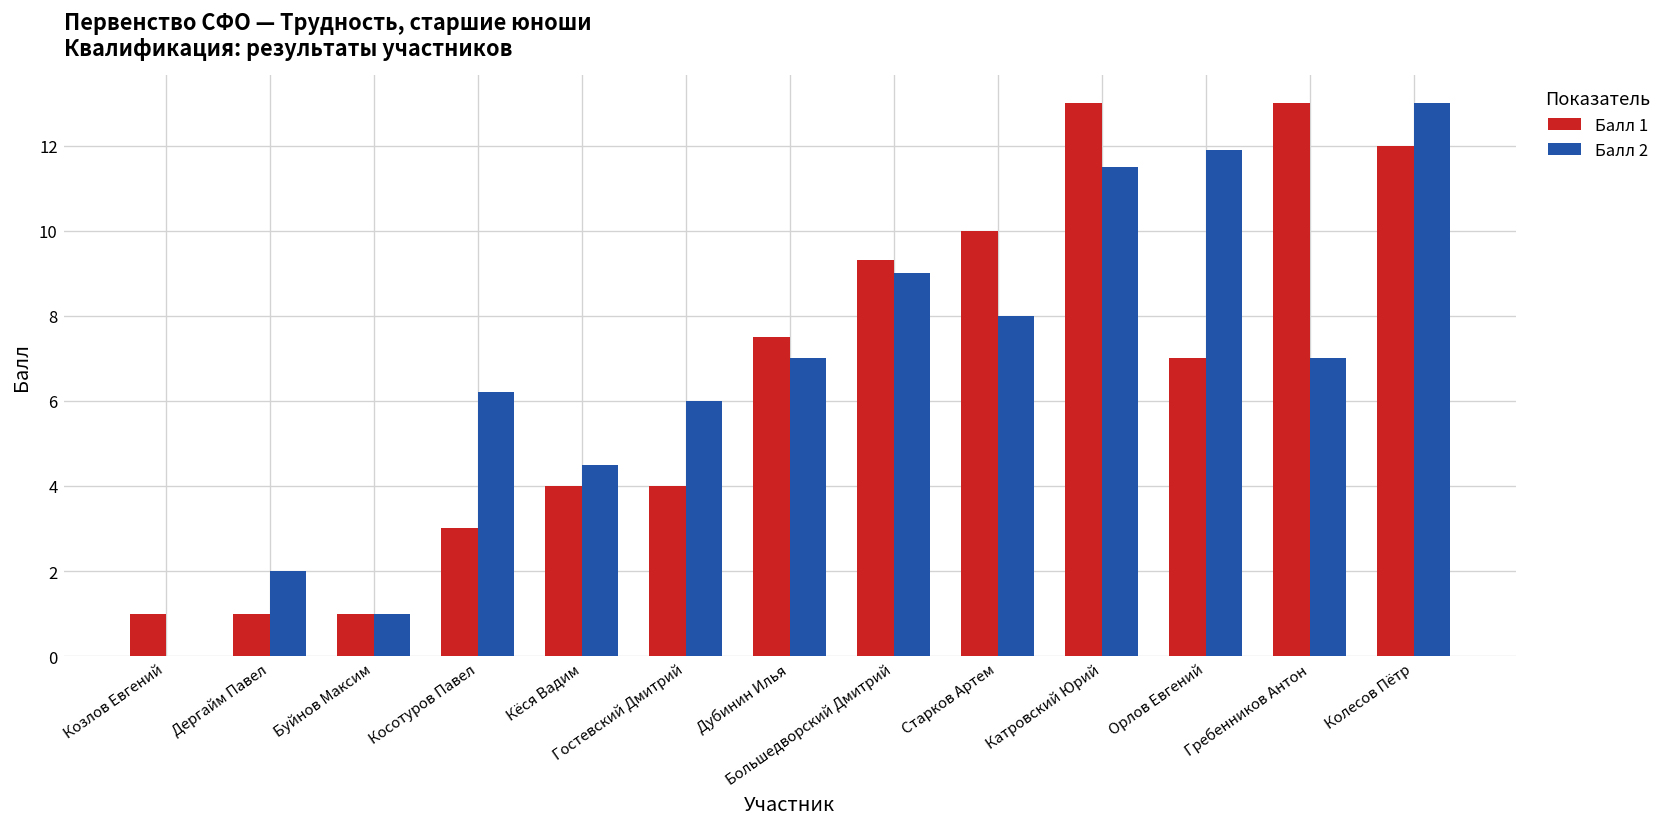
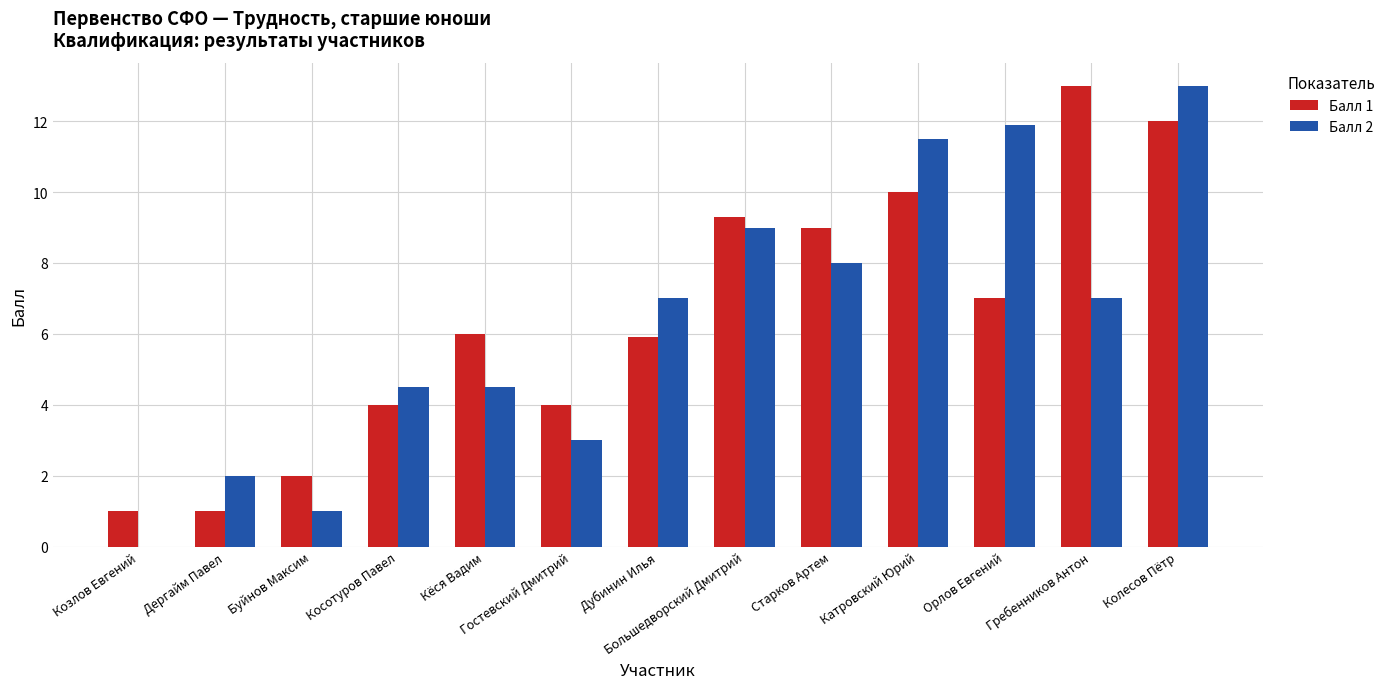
  {
    "Балл 1": {
      "Козлов Евгений": 1.0,
      "Дергайм Павел": 1.0,
-     "Буйнов Максим": 1,
-     "Косотуров Павел": 3,
-     "Кёся Вадим": 4,
+     "Буйнов Максим": 2,
+     "Косотуров Павел": 4,
+     "Кёся Вадим": 6,
      "Гостевский Дмитрий": 4.0,
-     "Дубинин Илья": 7.5,
+     "Дубинин Илья": 5.9,
      "Большедворский Дмитрий": 9.3,
-     "Старков Артем": 10,
-     "Катровский Юрий": 13,
+     "Старков Артем": 9,
+     "Катровский Юрий": 10,
      "Орлов Евгений": 7.0,
      "Гребенников Антон": 13.0,
      "Колесов Пётр": 12.0
    },
    "Балл 2": {
      "Козлов Евгений": 0.0,
      "Дергайм Павел": 2.0,
      "Буйнов Максим": 1.0,
-     "Косотуров Павел": 6.2,
+     "Косотуров Павел": 4.5,
      "Кёся Вадим": 4.5,
-     "Гостевский Дмитрий": 6,
+     "Гостевский Дмитрий": 3,
      "Дубинин Илья": 7.0,
      "Большедворский Дмитрий": 9.0,
      "Старков Артем": 8.0,
      "Катровский Юрий": 11.5,
      "Орлов Евгений": 11.9,
      "Гребенников Антон": 7.0,
      "Колесов Пётр": 13.0
    }
  }
